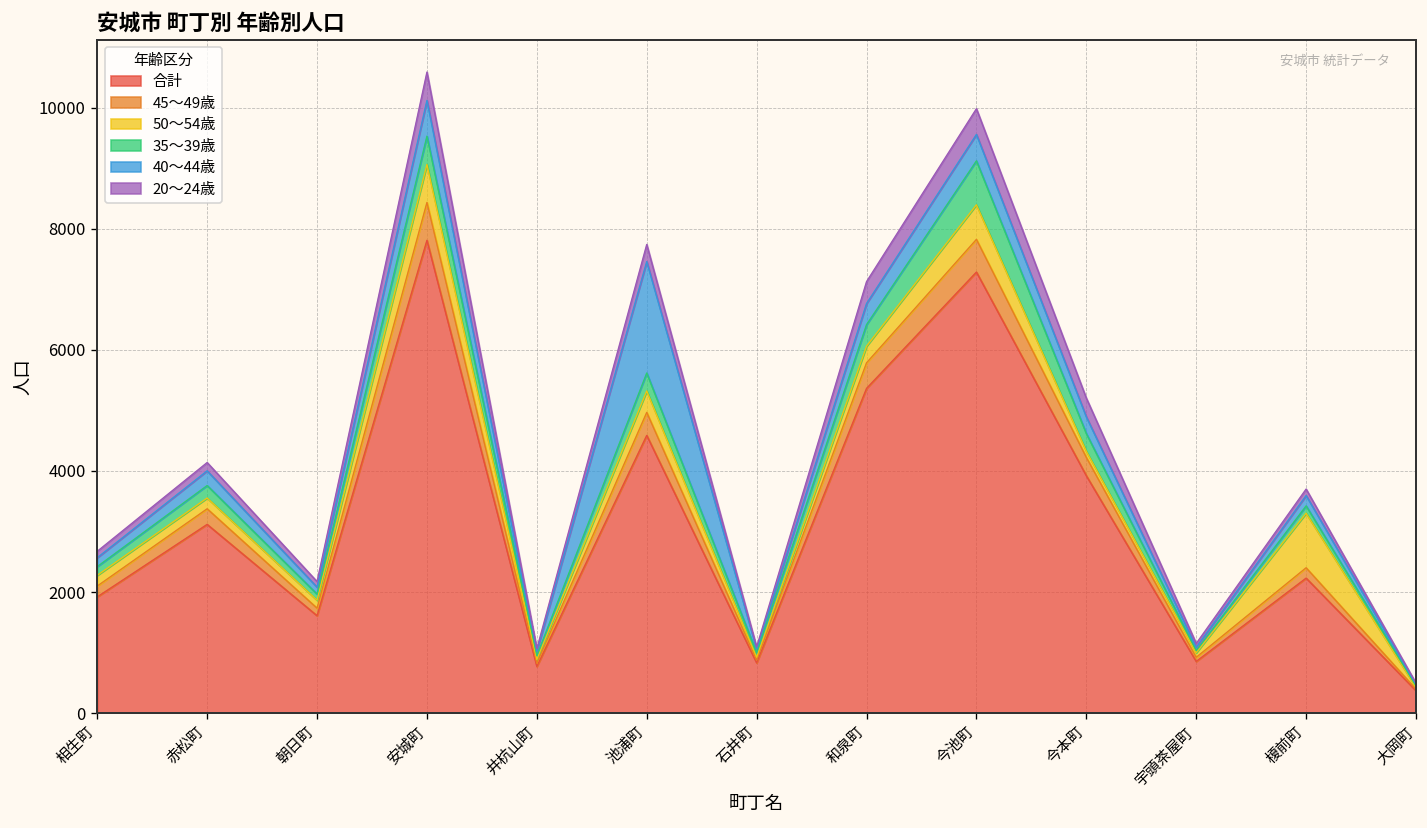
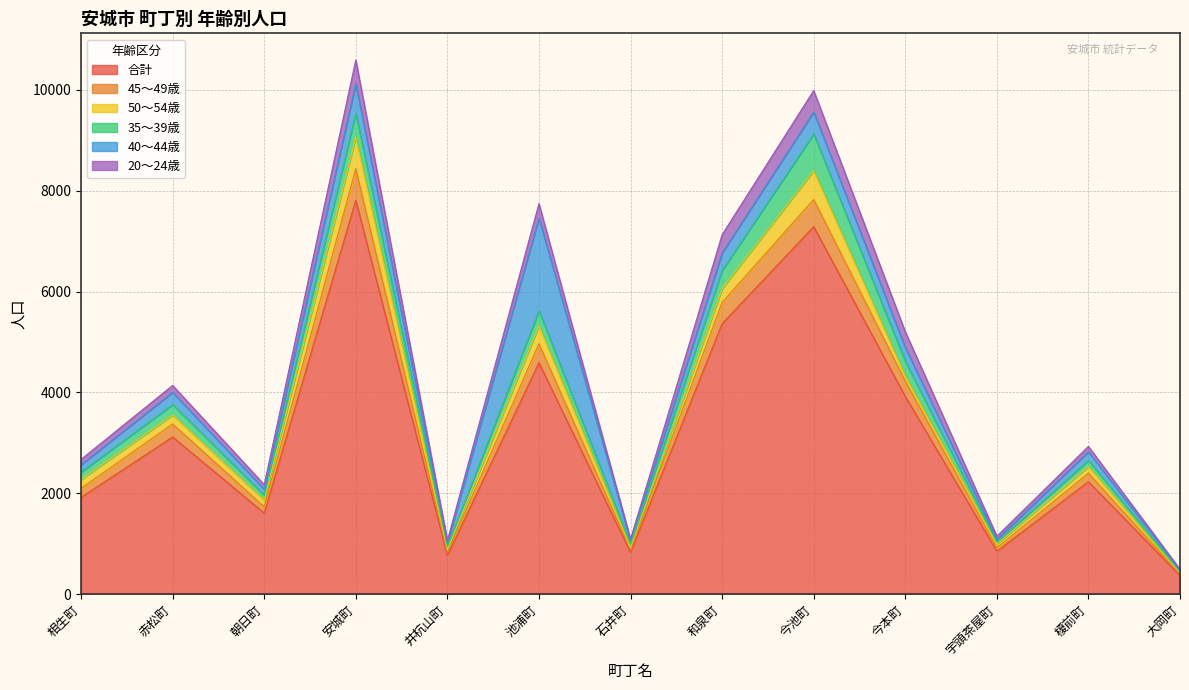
  {
    "50～54歳": {
      "相生町": 200,
      "赤松町": 200,
      "朝日町": 100,
      "安城町": 600,
      "井杭山町": 100,
      "池浦町": 400,
      "和泉町": 300,
      "今池町": 600,
      "今本町": 100,
-     "榎前町": 900
+     "榎前町": 100
    },
    "35～39歳": {
      "相生町": 100,
      "赤松町": 200,
      "朝日町": 100,
      "安城町": 500,
      "井杭山町": 100,
      "池浦町": 300,
      "石井町": 100,
      "和泉町": 400,
      "今池町": 700,
      "今本町": 300,
      "榎前町": 100
    },
    "40～44歳": {
      "相生町": 100,
      "赤松町": 200,
      "朝日町": 100,
      "安城町": 600,
      "池浦町": 1800,
      "和泉町": 300,
      "今池町": 400,
      "今本町": 300,
      "宇頭茶屋町": 100,
      "榎前町": 200
    },
    "20～24歳": {
      "相生町": 100,
      "赤松町": 100,
      "朝日町": 100,
      "安城町": 500,
      "池浦町": 300,
      "和泉町": 400,
      "今池町": 400,
      "今本町": 300,
      "宇頭茶屋町": 100,
      "榎前町": 100
    }
  }
